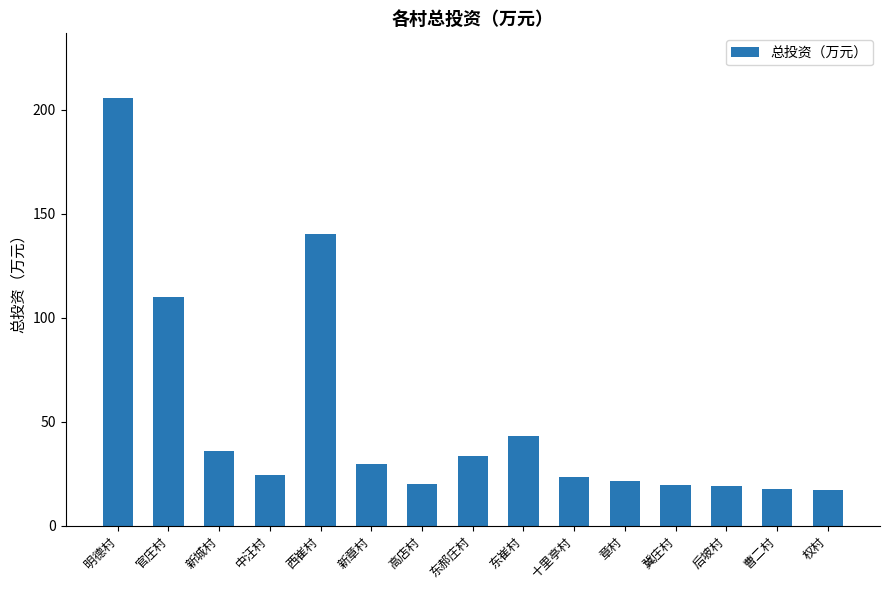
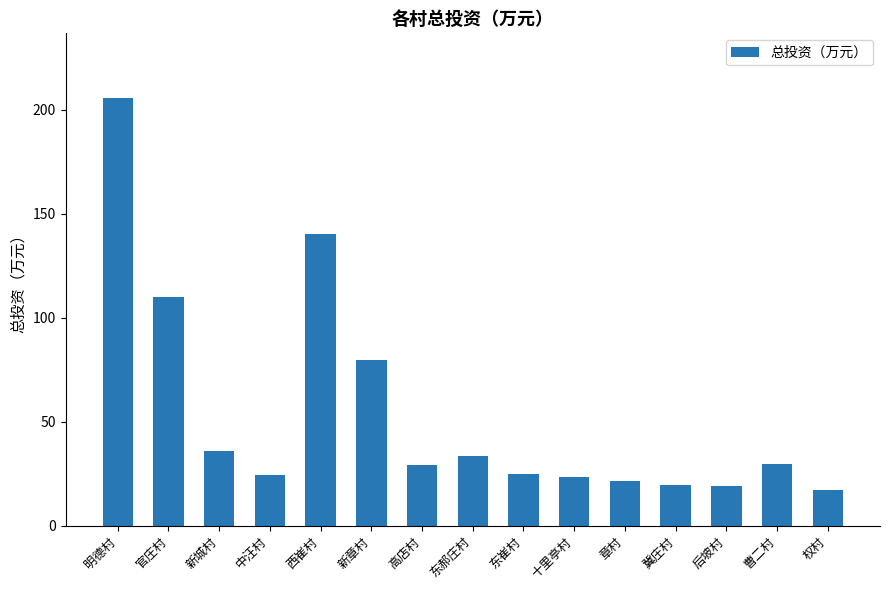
  {
    "明德村": 206,
    "官庄村": 110,
    "新城村": 36,
    "中汪村": 24,
    "西崔村": 141,
-   "新章村": 29,
-   "高店村": 20,
+   "新章村": 80,
+   "高店村": 29,
    "东郝庄村": 33,
-   "东崔村": 43,
+   "东崔村": 25,
    "十里亭村": 24,
    "章村": 22,
    "冀庄村": 20,
    "后坡村": 19,
-   "曹二村": 18,
+   "曹二村": 30,
    "权村": 17
  }
